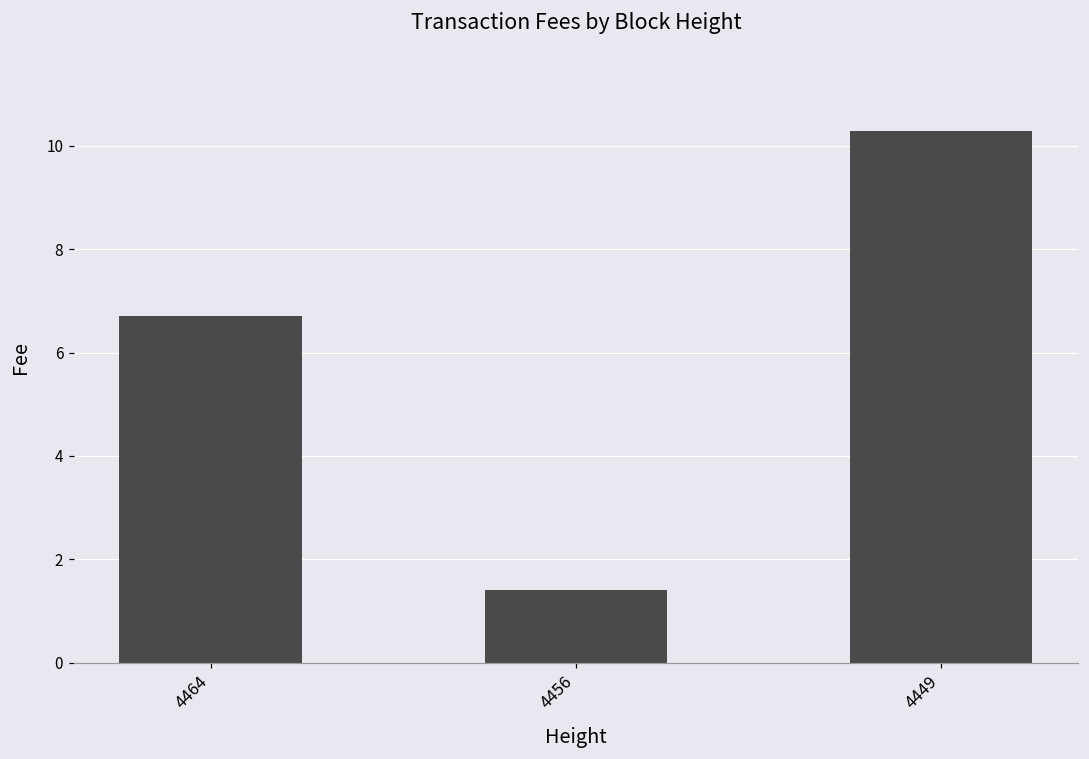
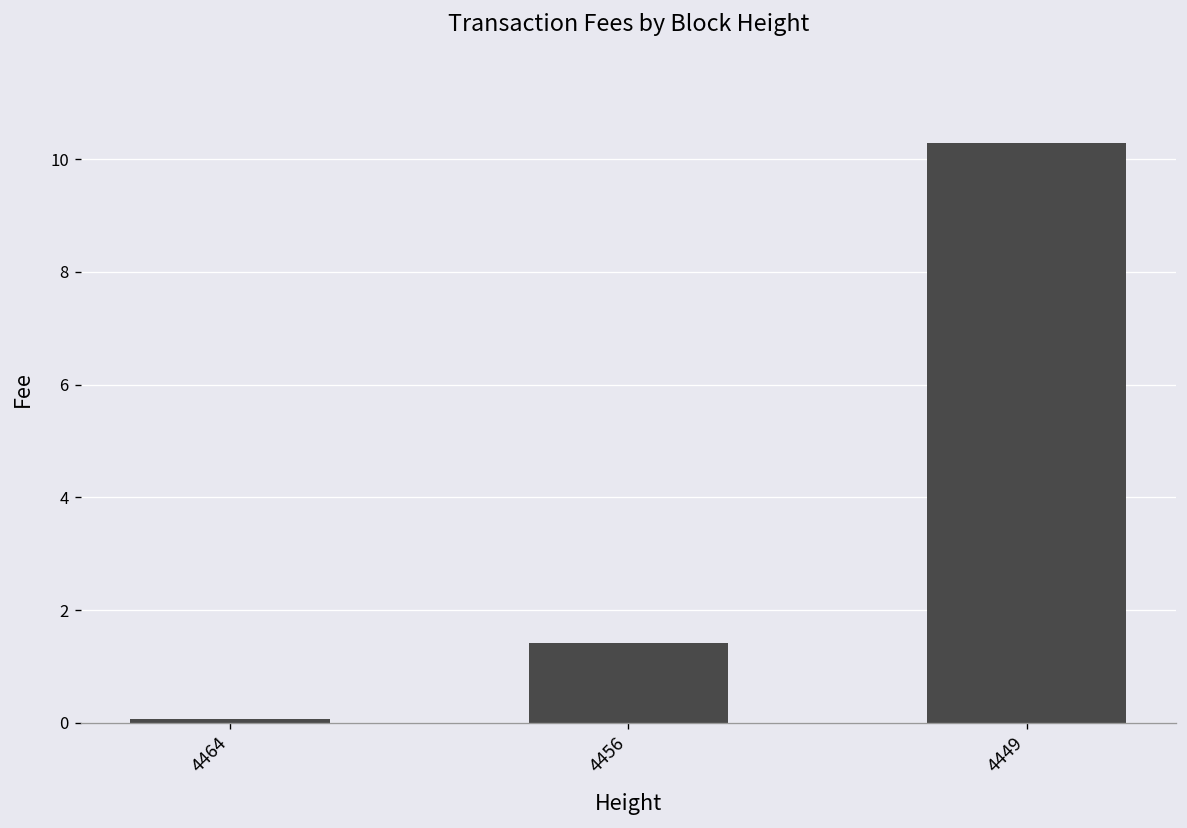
  {
-   "4464": 6.7,
+   "4464": 0.1,
    "4456": 1.4,
    "4449": 10.3
  }
